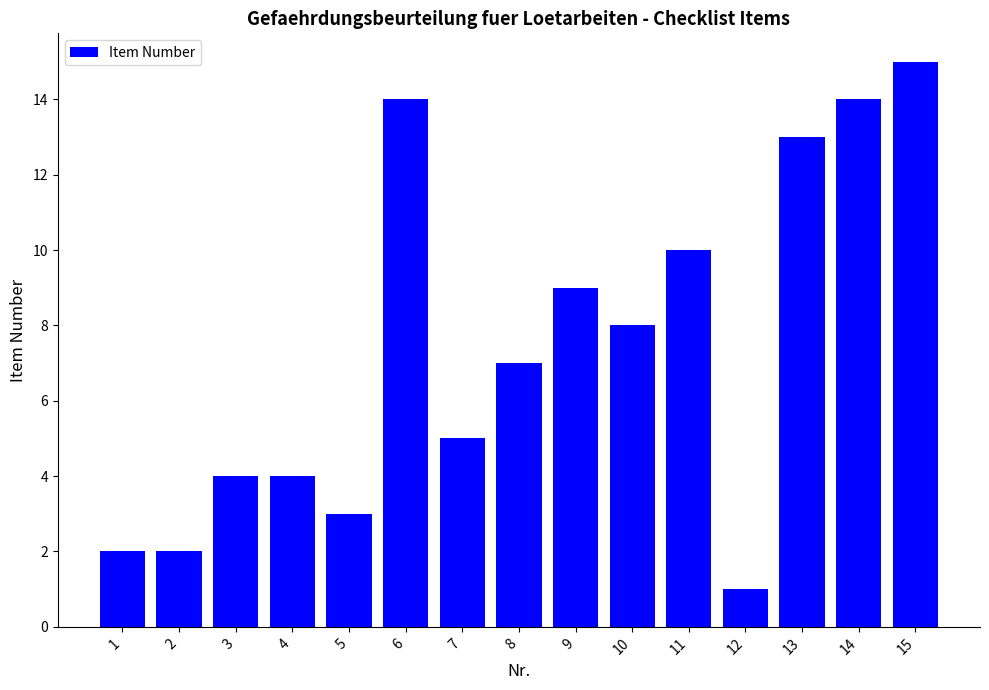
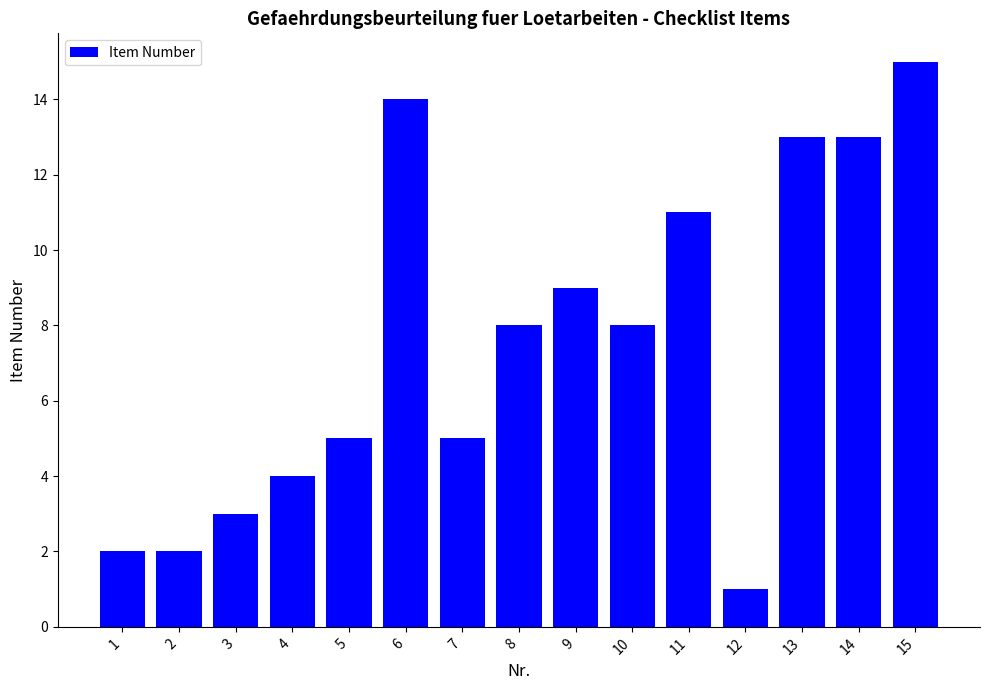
  {
    "1": 2,
    "2": 2,
-   "3": 4,
+   "3": 3,
    "4": 4,
-   "5": 3,
+   "5": 5,
    "6": 14,
    "7": 5,
-   "8": 7,
+   "8": 8,
    "9": 9,
    "10": 8,
-   "11": 10,
+   "11": 11,
    "12": 1,
    "13": 13,
-   "14": 14,
+   "14": 13,
    "15": 15
  }
